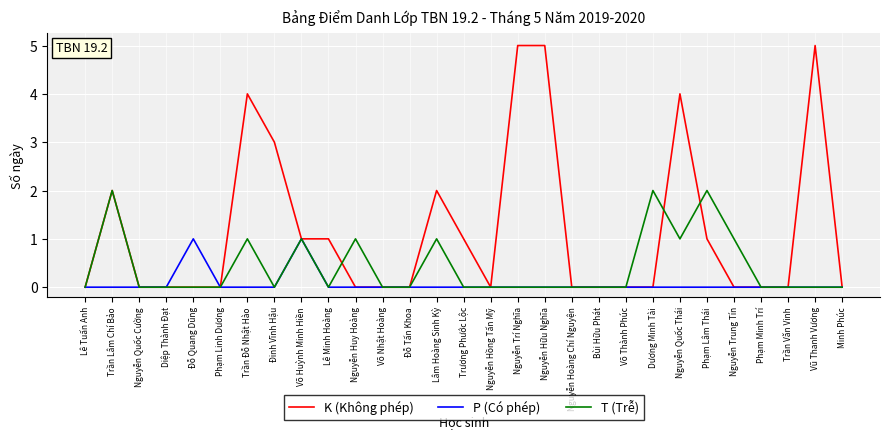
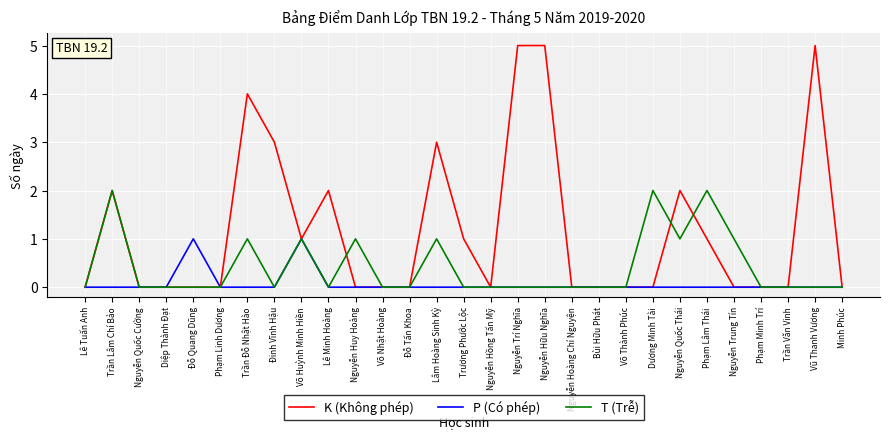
  {
    "K (Không phép)": {
      "Trần Đỗ Nhật Hào": 4,
      "Đinh Vĩnh Hậu": 3,
-     "Lê Minh Hoàng": 1,
-     "Lâm Hoàng Sinh Kỳ": 2,
+     "Lê Minh Hoàng": 2,
+     "Lâm Hoàng Sinh Kỳ": 3,
      "Trương Phước Lộc": 1,
      "Nguyễn Trí Nghĩa": 5,
      "Nguyễn Hữu Nghĩa": 5,
-     "Nguyễn Quốc Thái": 4,
+     "Nguyễn Quốc Thái": 2,
      "Phạm Lâm Thái": 1,
      "Vũ Thanh Vương": 5
    },
    "P (Có phép)": {
      "Trần Lâm Chí Bảo": 0,
      "Đỗ Quang Dũng": 1,
      "Trần Đỗ Nhật Hào": 0,
      "Lâm Hoàng Sinh Kỳ": 0,
      "Nguyễn Quốc Thái": 0,
      "Phạm Lâm Thái": 0
    },
    "T (Trễ)": {
      "Trần Đỗ Nhật Hào": 1,
      "Nguyễn Huy Hoàng": 1,
      "Lâm Hoàng Sinh Kỳ": 1,
      "Dương Minh Tài": 2,
      "Nguyễn Quốc Thái": 1,
      "Phạm Lâm Thái": 2,
      "Nguyễn Trung Tín": 1
    }
  }
